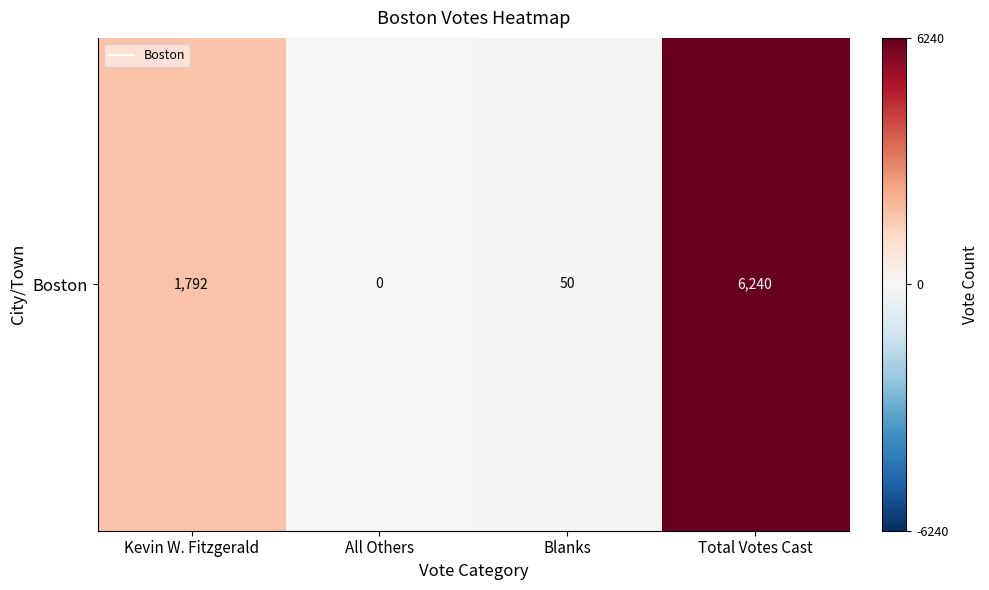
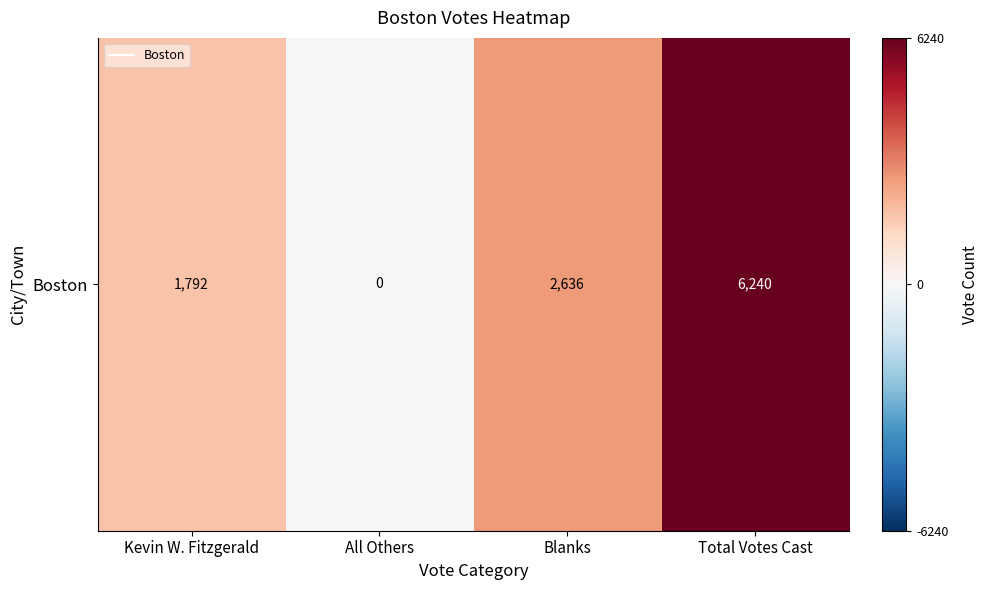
  {
    "Boston": {
      "Kevin W. Fitzgerald": "1,792",
      "All Others": "0",
-     "Blanks": "50",
+     "Blanks": "2,636",
      "Total Votes Cast": "6,240"
    }
  }
